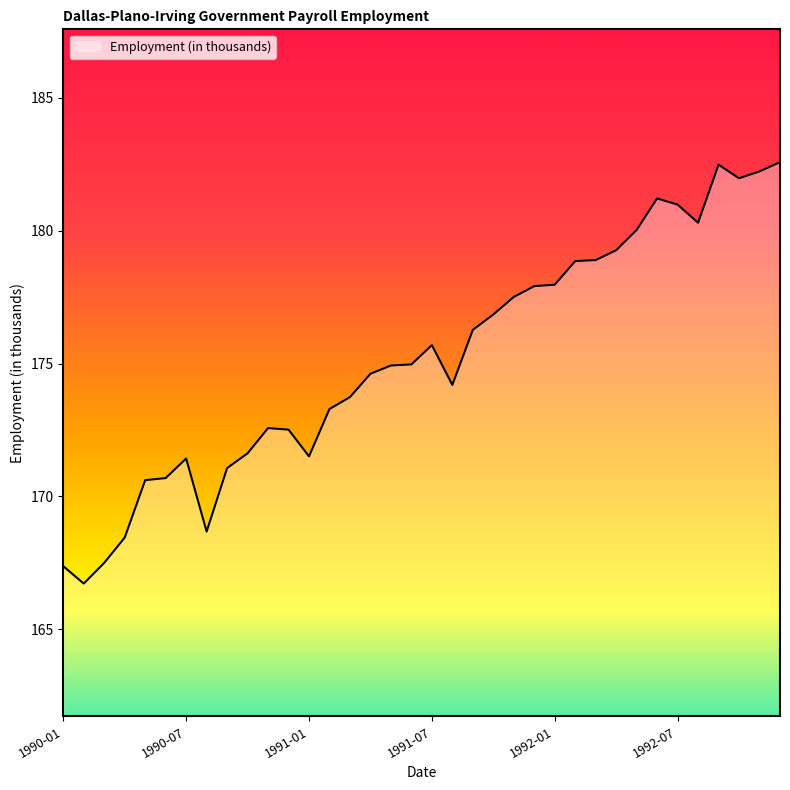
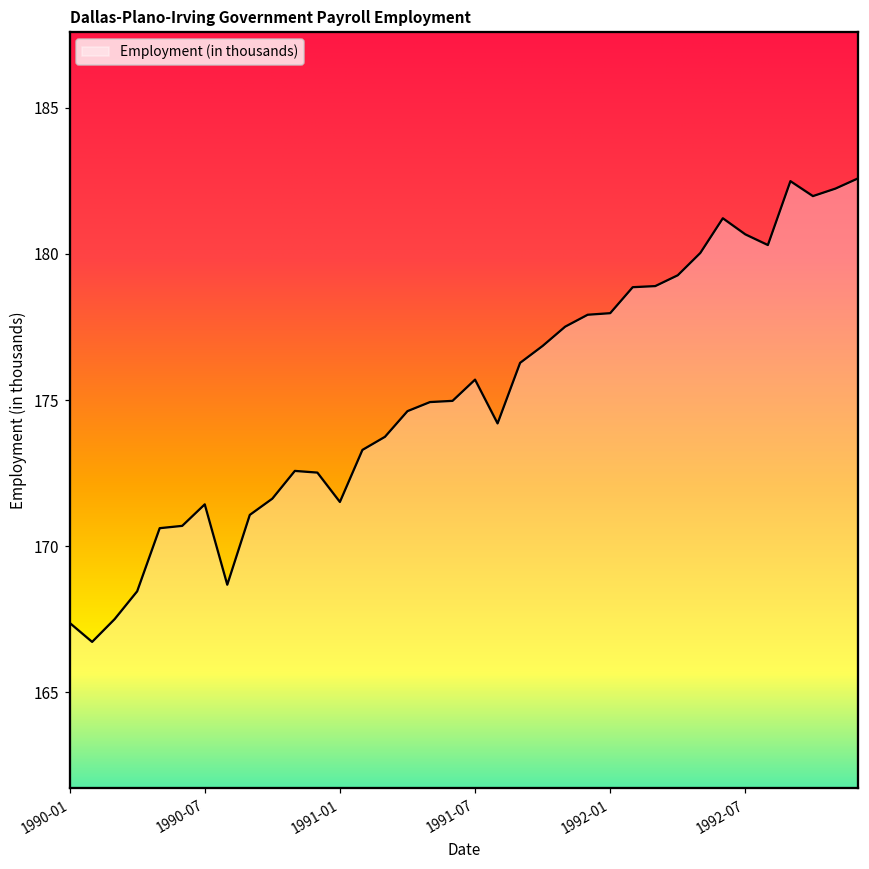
  {
    "1990-01": 167.4,
    "1990-07": 171.4,
    "1991-01": 171.5,
    "1991-07": 175.7,
    "1992-01": 178.0,
-   "1992-07": 181.0
+   "1992-07": 180.7
  }
